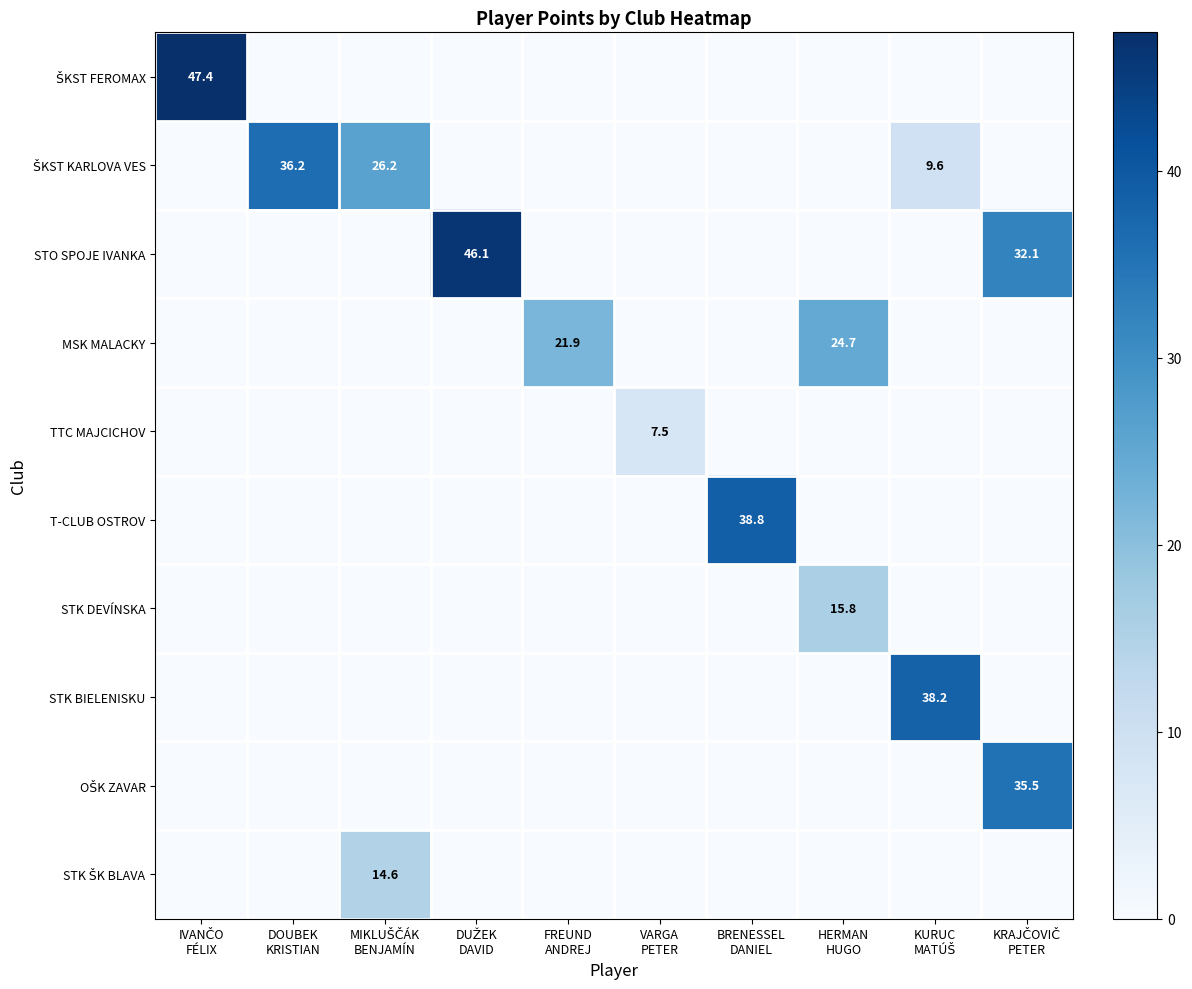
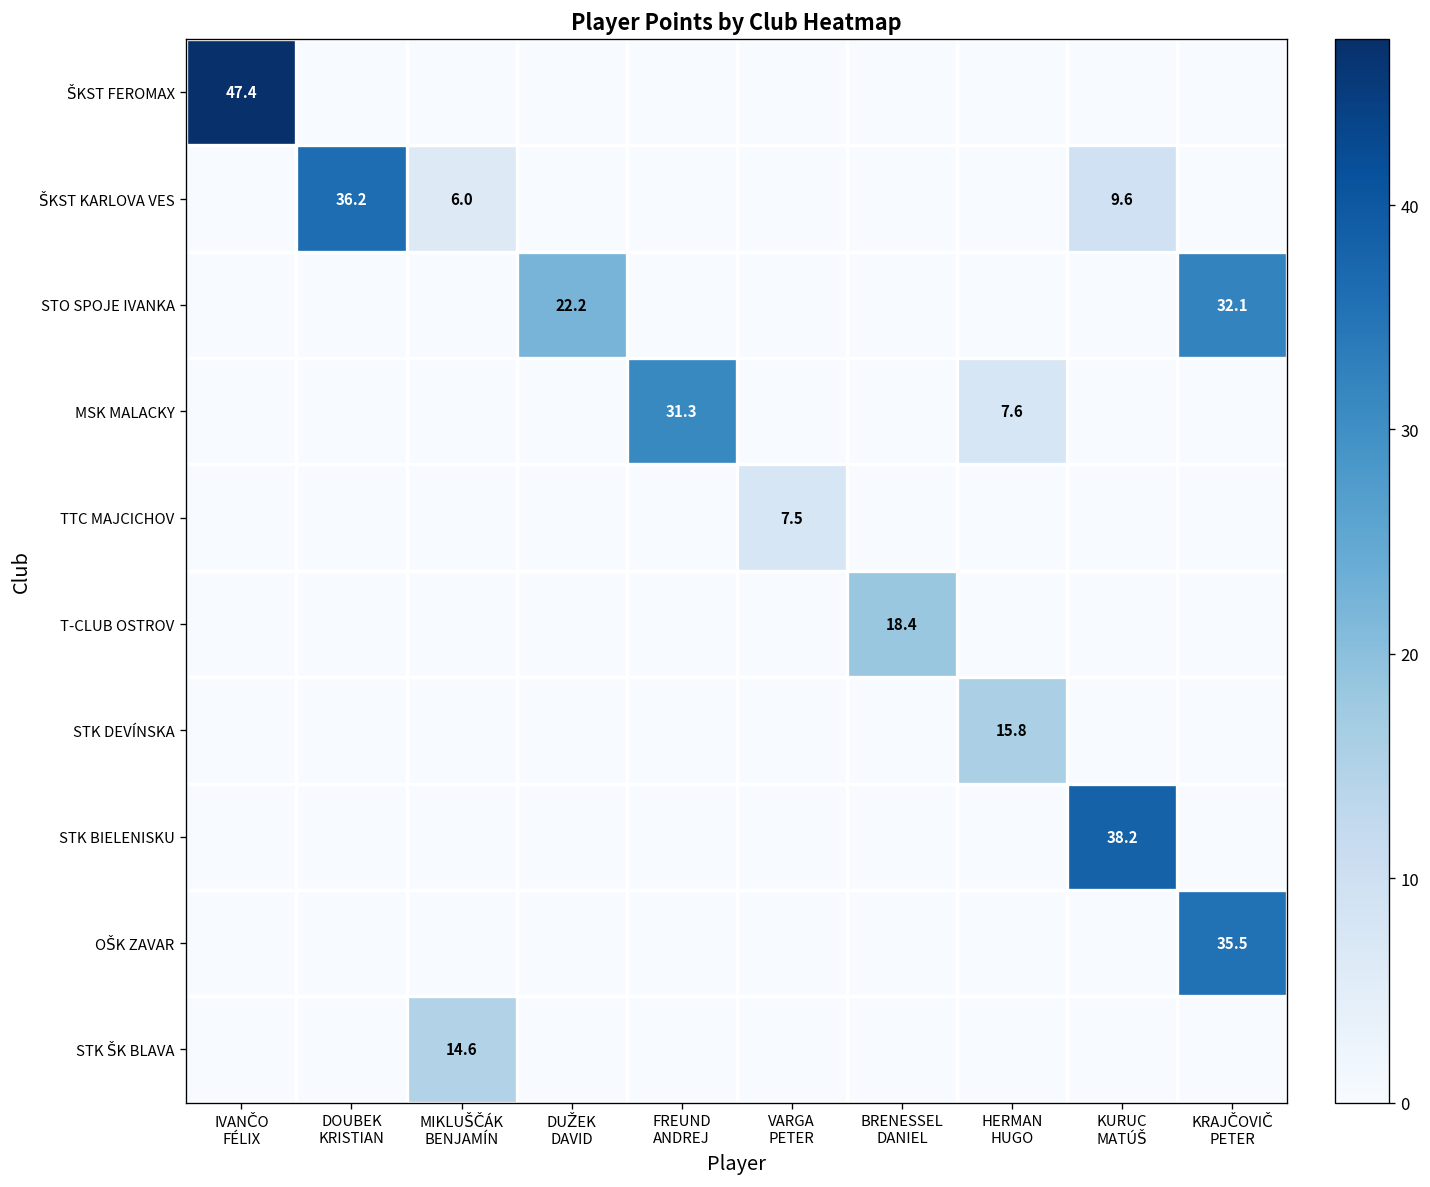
  {
    "ŠKST FEROMAX": {
      "IVANČO FÉLIX": 47.4
    },
    "ŠKST KARLOVA VES": {
      "DOUBEK KRISTIAN": 36.2,
-     "MIKLUŠČÁK BENJAMÍN": 26.2,
+     "MIKLUŠČÁK BENJAMÍN": 6.0,
      "KURUC MATÚŠ": 9.6
    },
    "STO SPOJE IVANKA": {
-     "DUŽEK DAVID": 46.1,
+     "DUŽEK DAVID": 22.2,
      "KRAJČOVIČ PETER": 32.1
    },
    "MSK MALACKY": {
-     "FREUND ANDREJ": 21.9,
-     "HERMAN HUGO": 24.7
+     "FREUND ANDREJ": 31.3,
+     "HERMAN HUGO": 7.6
    },
    "TTC MAJCICHOV": {
      "VARGA PETER": 7.5
    },
    "T-CLUB OSTROV": {
-     "BRENESSEL DANIEL": 38.8
+     "BRENESSEL DANIEL": 18.4
    },
    "STK DEVÍNSKA": {
      "HERMAN HUGO": 15.8
    },
    "STK BIELENISKU": {
      "KURUC MATÚŠ": 38.2
    },
    "OŠK ZAVAR": {
      "KRAJČOVIČ PETER": 35.5
    },
    "STK ŠK BLAVA": {
      "MIKLUŠČÁK BENJAMÍN": 14.6
    }
  }
